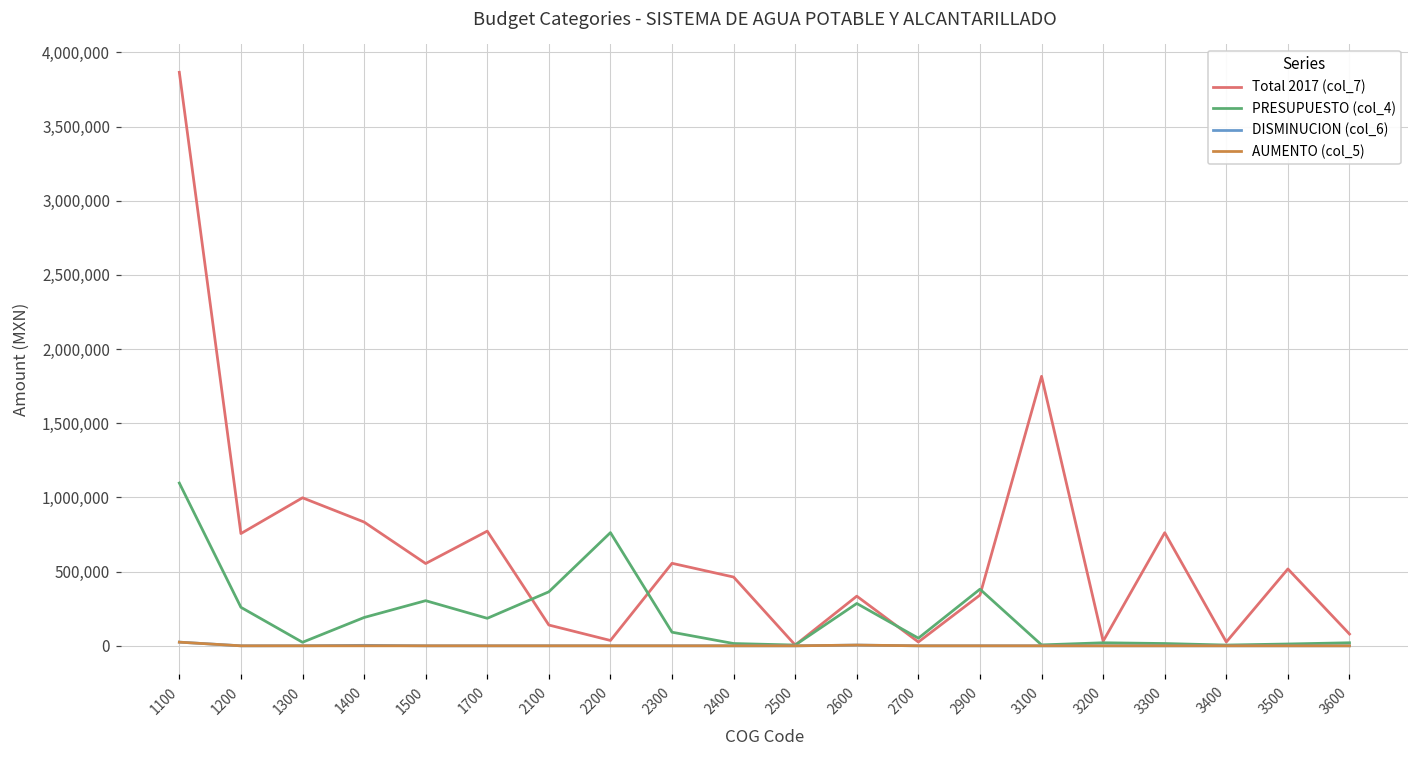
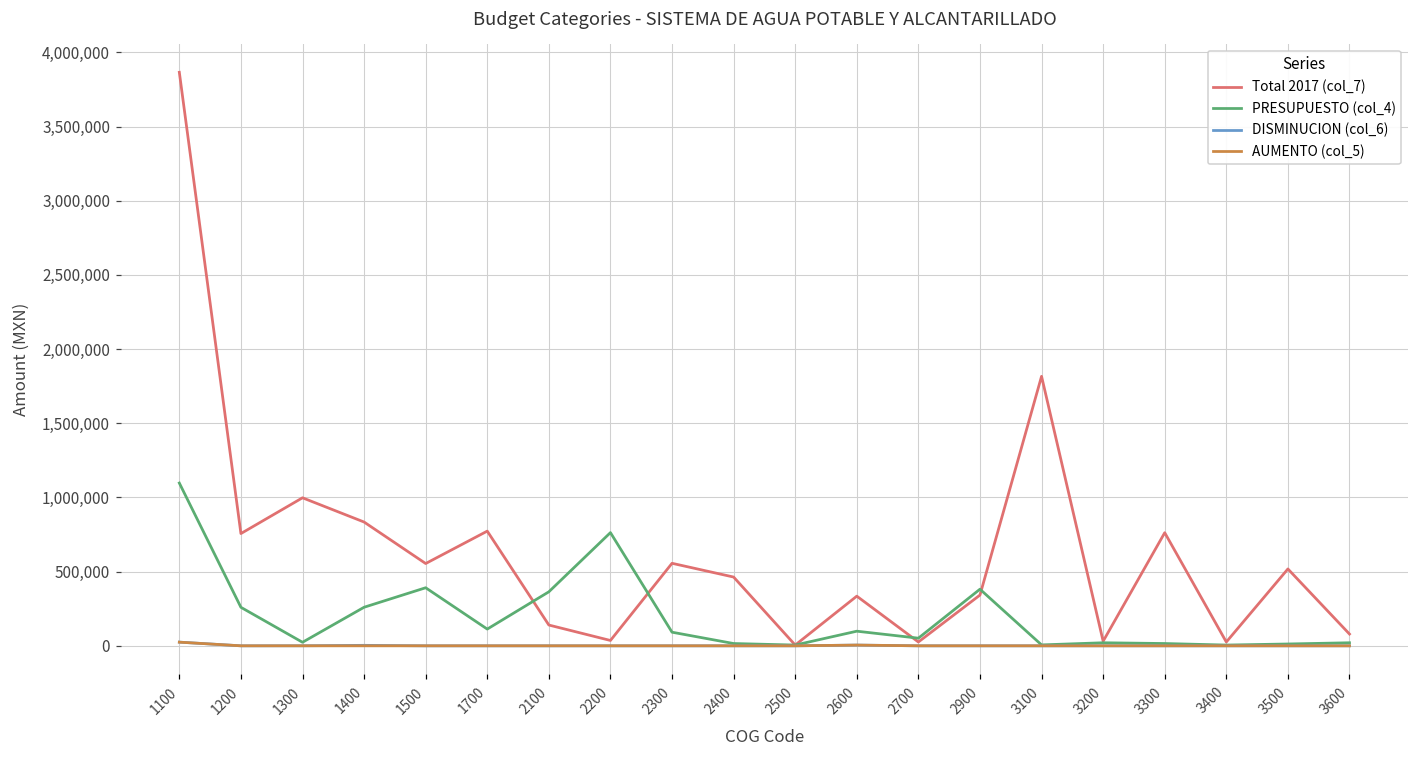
  {
    "PRESUPUESTO (col_4)": {
      "1100": "1,100,000",
      "1200": "260,000",
      "1300": "20,000",
-     "1400": "190,000",
-     "1500": "300,000",
-     "1700": "190,000",
+     "1400": "260,000",
+     "1500": "390,000",
+     "1700": "110,000",
      "2100": "360,000",
      "2200": "760,000",
      "2300": "90,000",
-     "2600": "290,000",
+     "2600": "100,000",
      "2700": "50,000",
      "2900": "380,000",
      "3600": "20,000"
    }
  }
